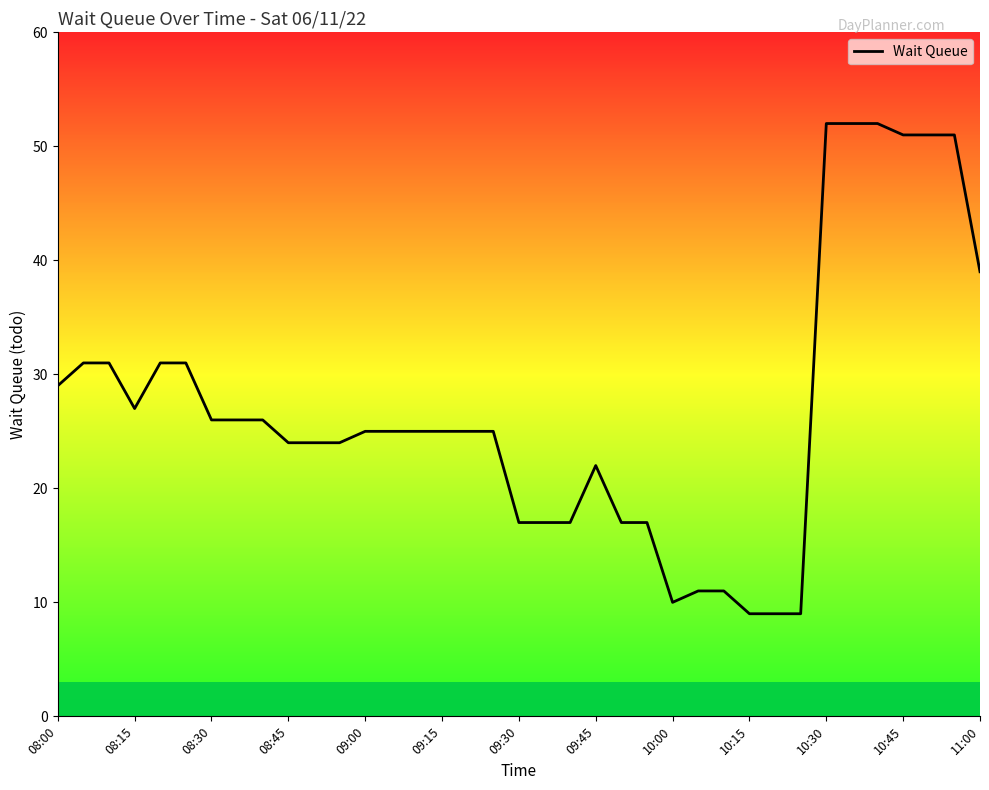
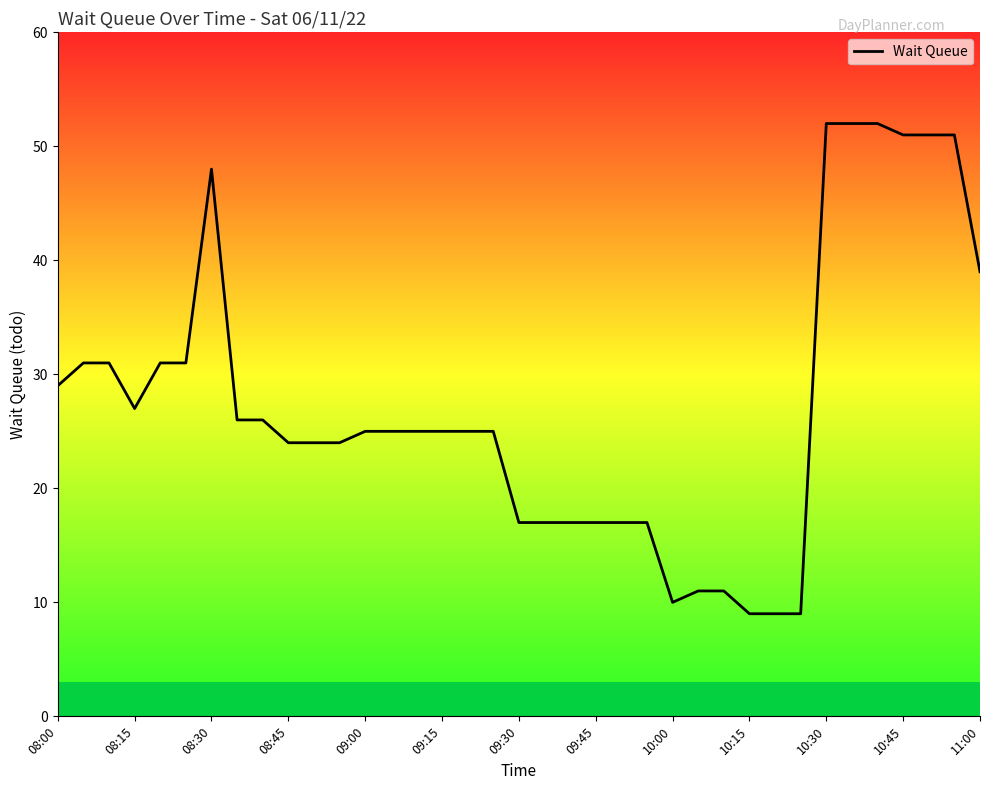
  {
    "08:00": 29,
    "08:15": 27,
-   "08:30": 26,
+   "08:30": 48,
    "08:45": 24,
    "09:00": 25,
    "09:15": 25,
    "09:30": 17,
-   "09:45": 22,
+   "09:45": 17,
    "10:00": 10,
    "10:15": 9,
    "10:30": 52,
    "10:45": 51,
    "11:00": 39
  }
